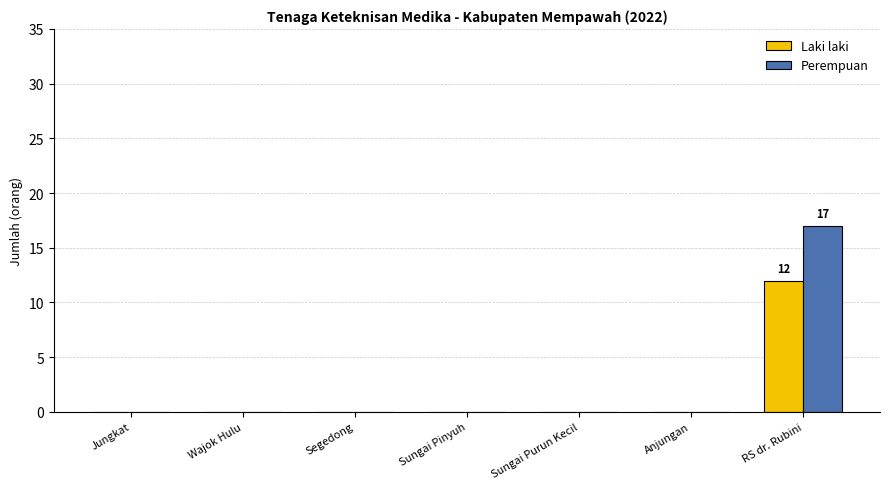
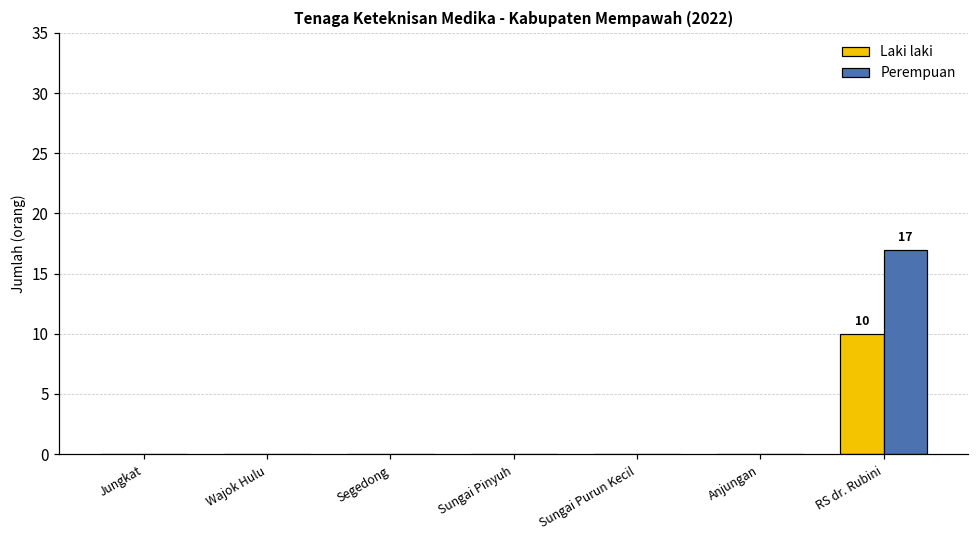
  {
    "Laki laki": {
-     "RS dr. Rubini": 12
+     "RS dr. Rubini": 10
    },
    "Perempuan": {
      "RS dr. Rubini": 17
    }
  }
